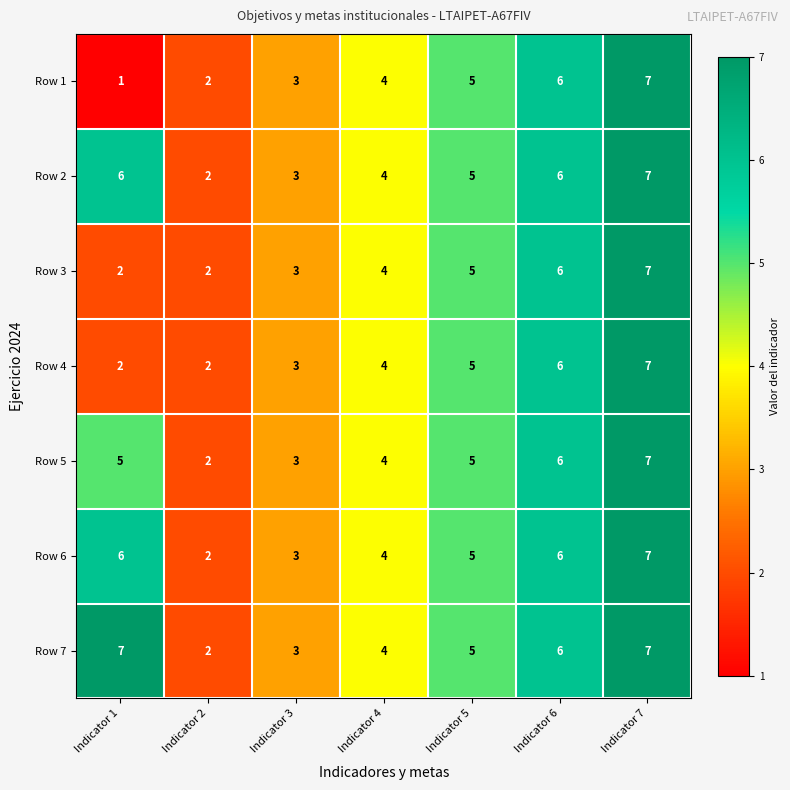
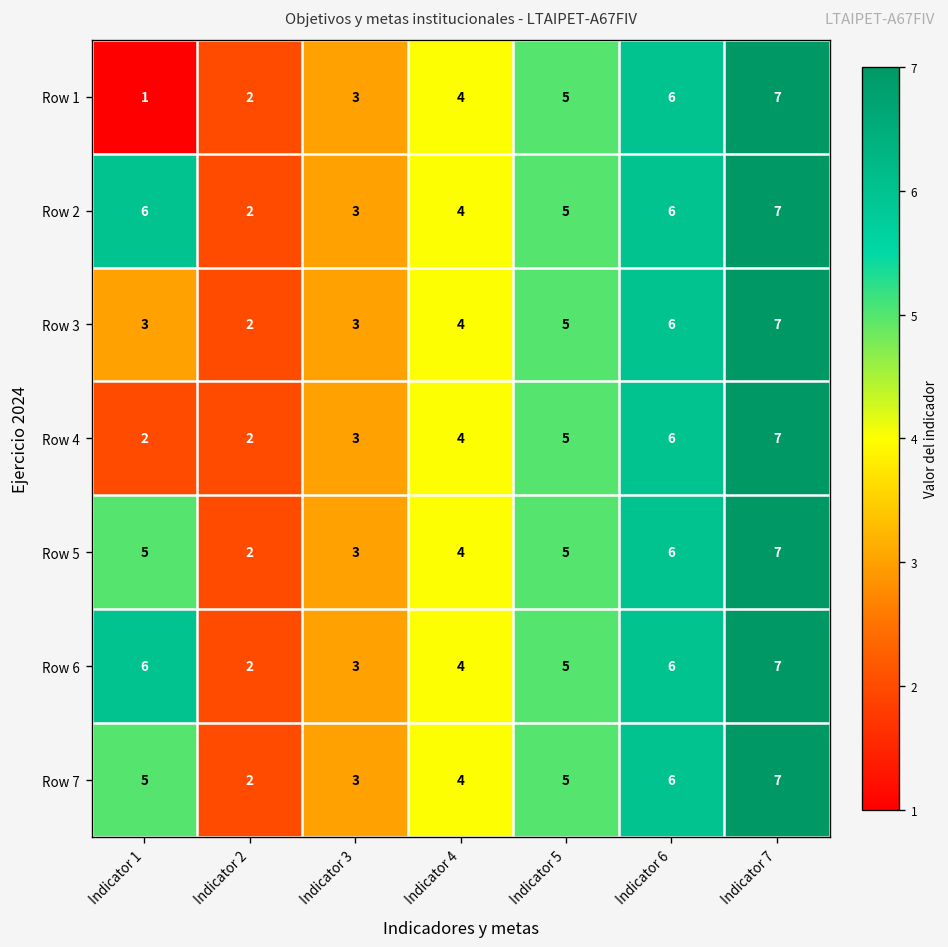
  {
    "Row 1": {
      "Indicator 1": 1,
      "Indicator 2": 2,
      "Indicator 3": 3,
      "Indicator 4": 4,
      "Indicator 5": 5,
      "Indicator 6": 6,
      "Indicator 7": 7
    },
    "Row 2": {
      "Indicator 1": 6,
      "Indicator 2": 2,
      "Indicator 3": 3,
      "Indicator 4": 4,
      "Indicator 5": 5,
      "Indicator 6": 6,
      "Indicator 7": 7
    },
    "Row 3": {
-     "Indicator 1": 2,
+     "Indicator 1": 3,
      "Indicator 2": 2,
      "Indicator 3": 3,
      "Indicator 4": 4,
      "Indicator 5": 5,
      "Indicator 6": 6,
      "Indicator 7": 7
    },
    "Row 4": {
      "Indicator 1": 2,
      "Indicator 2": 2,
      "Indicator 3": 3,
      "Indicator 4": 4,
      "Indicator 5": 5,
      "Indicator 6": 6,
      "Indicator 7": 7
    },
    "Row 5": {
      "Indicator 1": 5,
      "Indicator 2": 2,
      "Indicator 3": 3,
      "Indicator 4": 4,
      "Indicator 5": 5,
      "Indicator 6": 6,
      "Indicator 7": 7
    },
    "Row 6": {
      "Indicator 1": 6,
      "Indicator 2": 2,
      "Indicator 3": 3,
      "Indicator 4": 4,
      "Indicator 5": 5,
      "Indicator 6": 6,
      "Indicator 7": 7
    },
    "Row 7": {
-     "Indicator 1": 7,
+     "Indicator 1": 5,
      "Indicator 2": 2,
      "Indicator 3": 3,
      "Indicator 4": 4,
      "Indicator 5": 5,
      "Indicator 6": 6,
      "Indicator 7": 7
    }
  }
